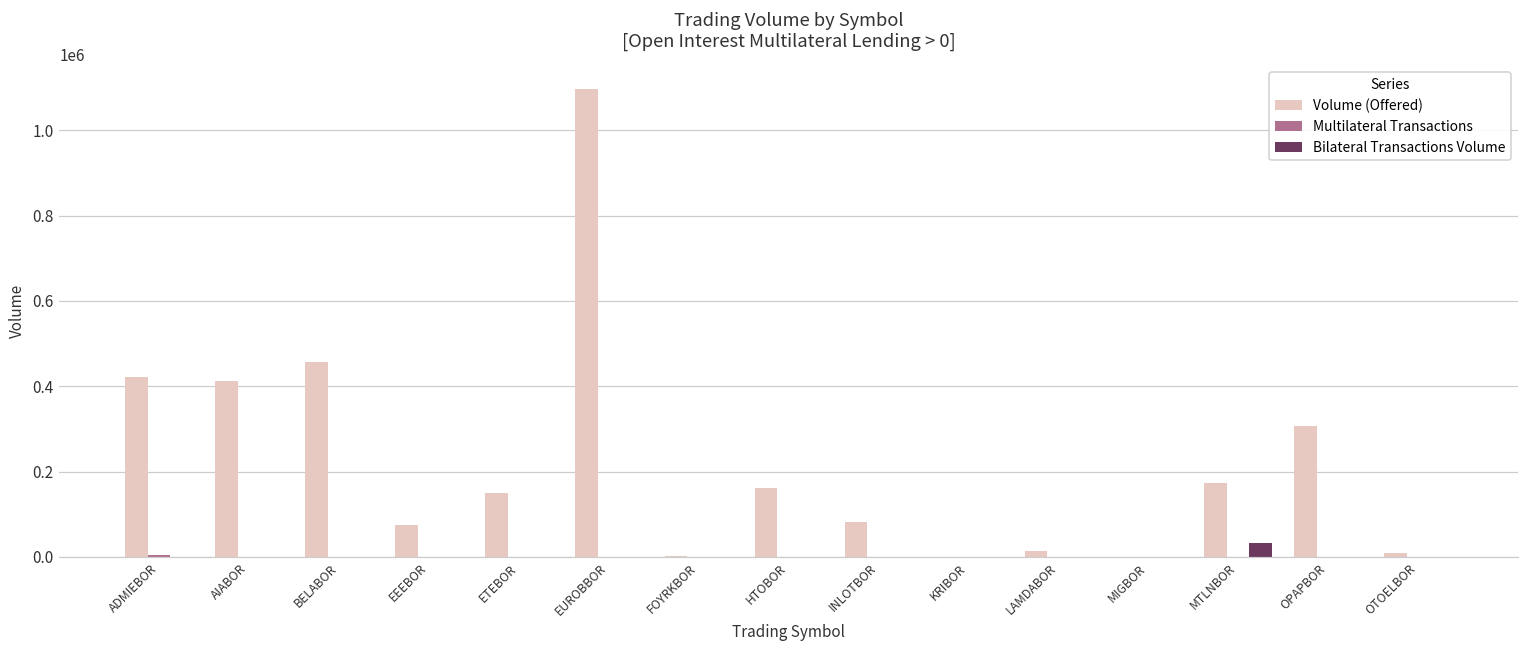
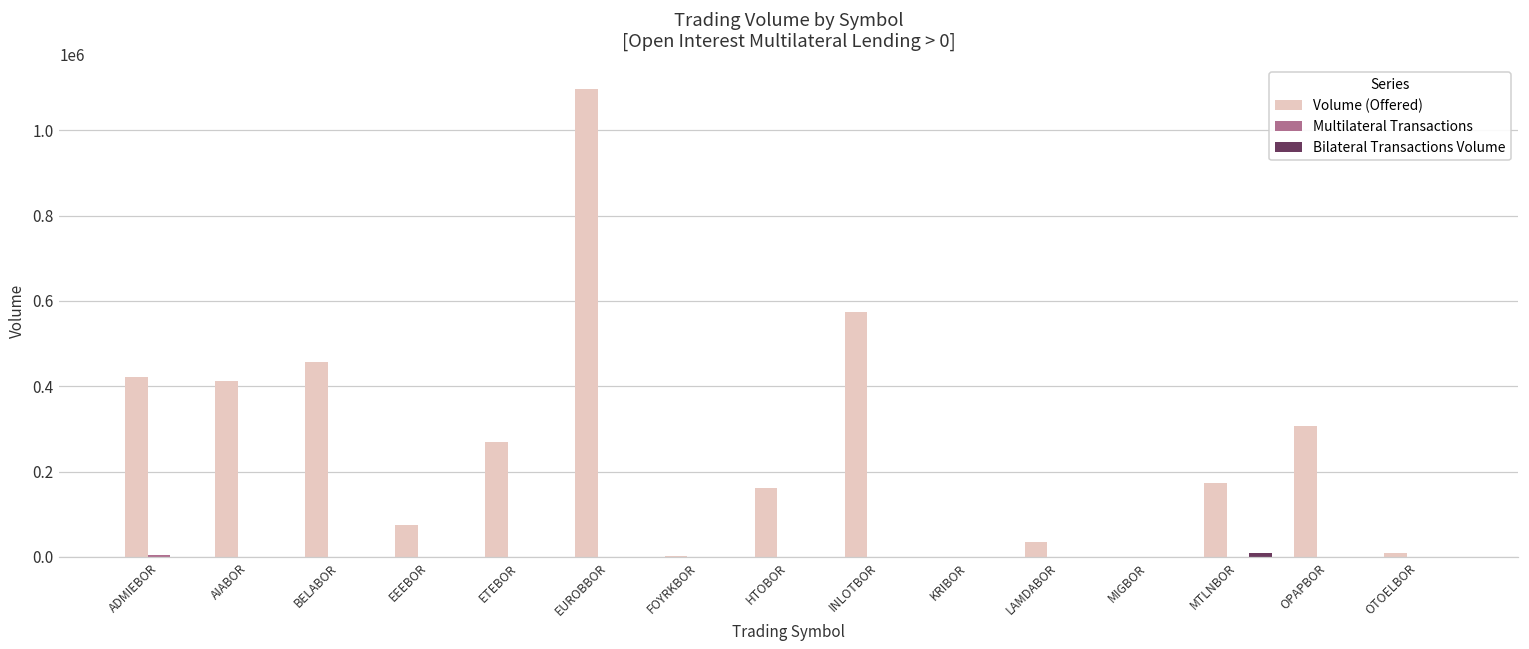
  {
    "Volume (Offered)": {
      "ADMIEBOR": 420000,
      "AIABOR": 410000,
      "BELABOR": 460000,
      "EEEBOR": 80000,
-     "ETEBOR": 150000,
+     "ETEBOR": 270000,
      "EUROBBOR": 1100000,
      "HTOBOR": 160000,
-     "INLOTBOR": 80000,
-     "LAMDABOR": 10000,
+     "INLOTBOR": 570000,
+     "LAMDABOR": 40000,
      "MTLNBOR": 170000,
      "OPAPBOR": 310000,
      "OTOELBOR": 10000
    },
    "Multilateral Transactions": {
      "AIABOR": 0,
      "BELABOR": 0,
      "EEEBOR": 0,
      "ETEBOR": 0,
      "EUROBBOR": 0,
      "FOYRKBOR": 0,
      "HTOBOR": 0,
      "INLOTBOR": 0,
      "KRIBOR": 0,
      "LAMDABOR": 0,
      "MIGBOR": 0,
      "MTLNBOR": 0,
      "OPAPBOR": 0,
      "OTOELBOR": 0
    },
    "Bilateral Transactions Volume": {
      "ADMIEBOR": 0,
      "AIABOR": 0,
      "BELABOR": 0,
      "EEEBOR": 0,
      "ETEBOR": 0,
      "EUROBBOR": 0,
      "FOYRKBOR": 0,
      "HTOBOR": 0,
      "INLOTBOR": 0,
      "KRIBOR": 0,
      "LAMDABOR": 0,
      "MIGBOR": 0,
-     "MTLNBOR": 30000,
+     "MTLNBOR": 10000,
      "OPAPBOR": 0,
      "OTOELBOR": 0
    }
  }
